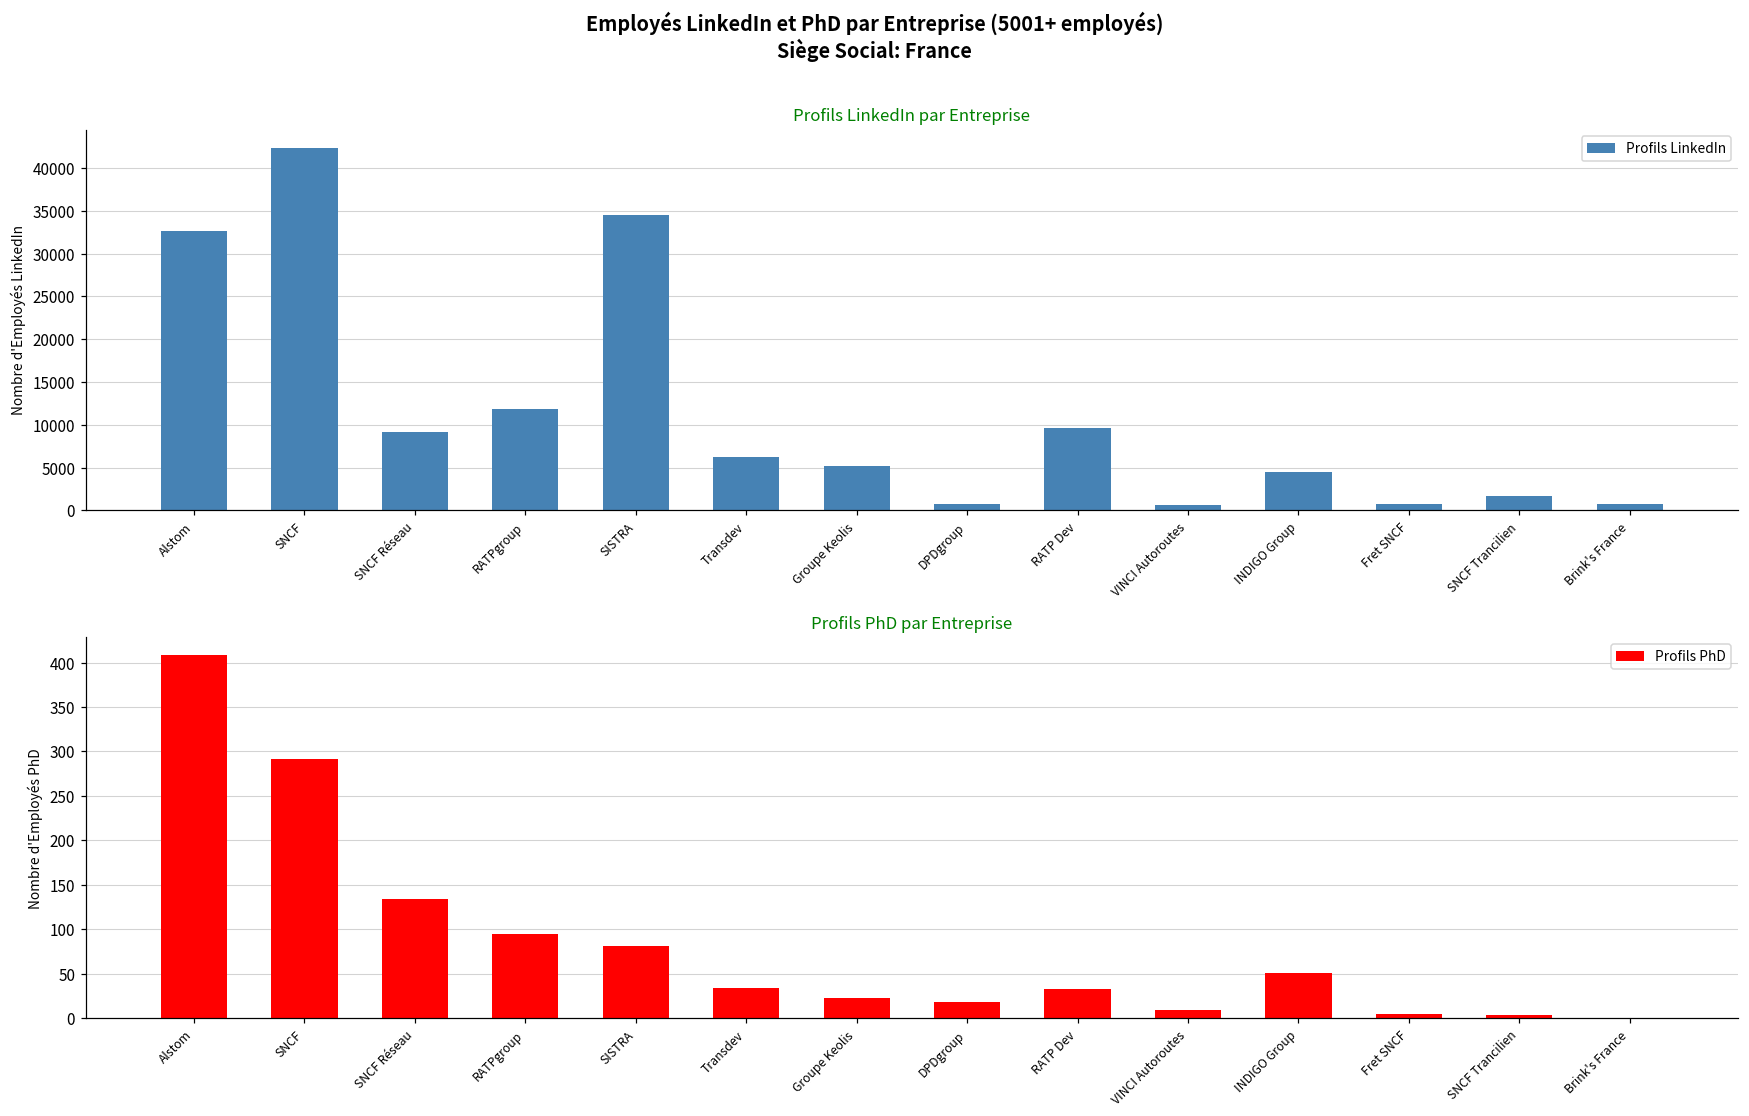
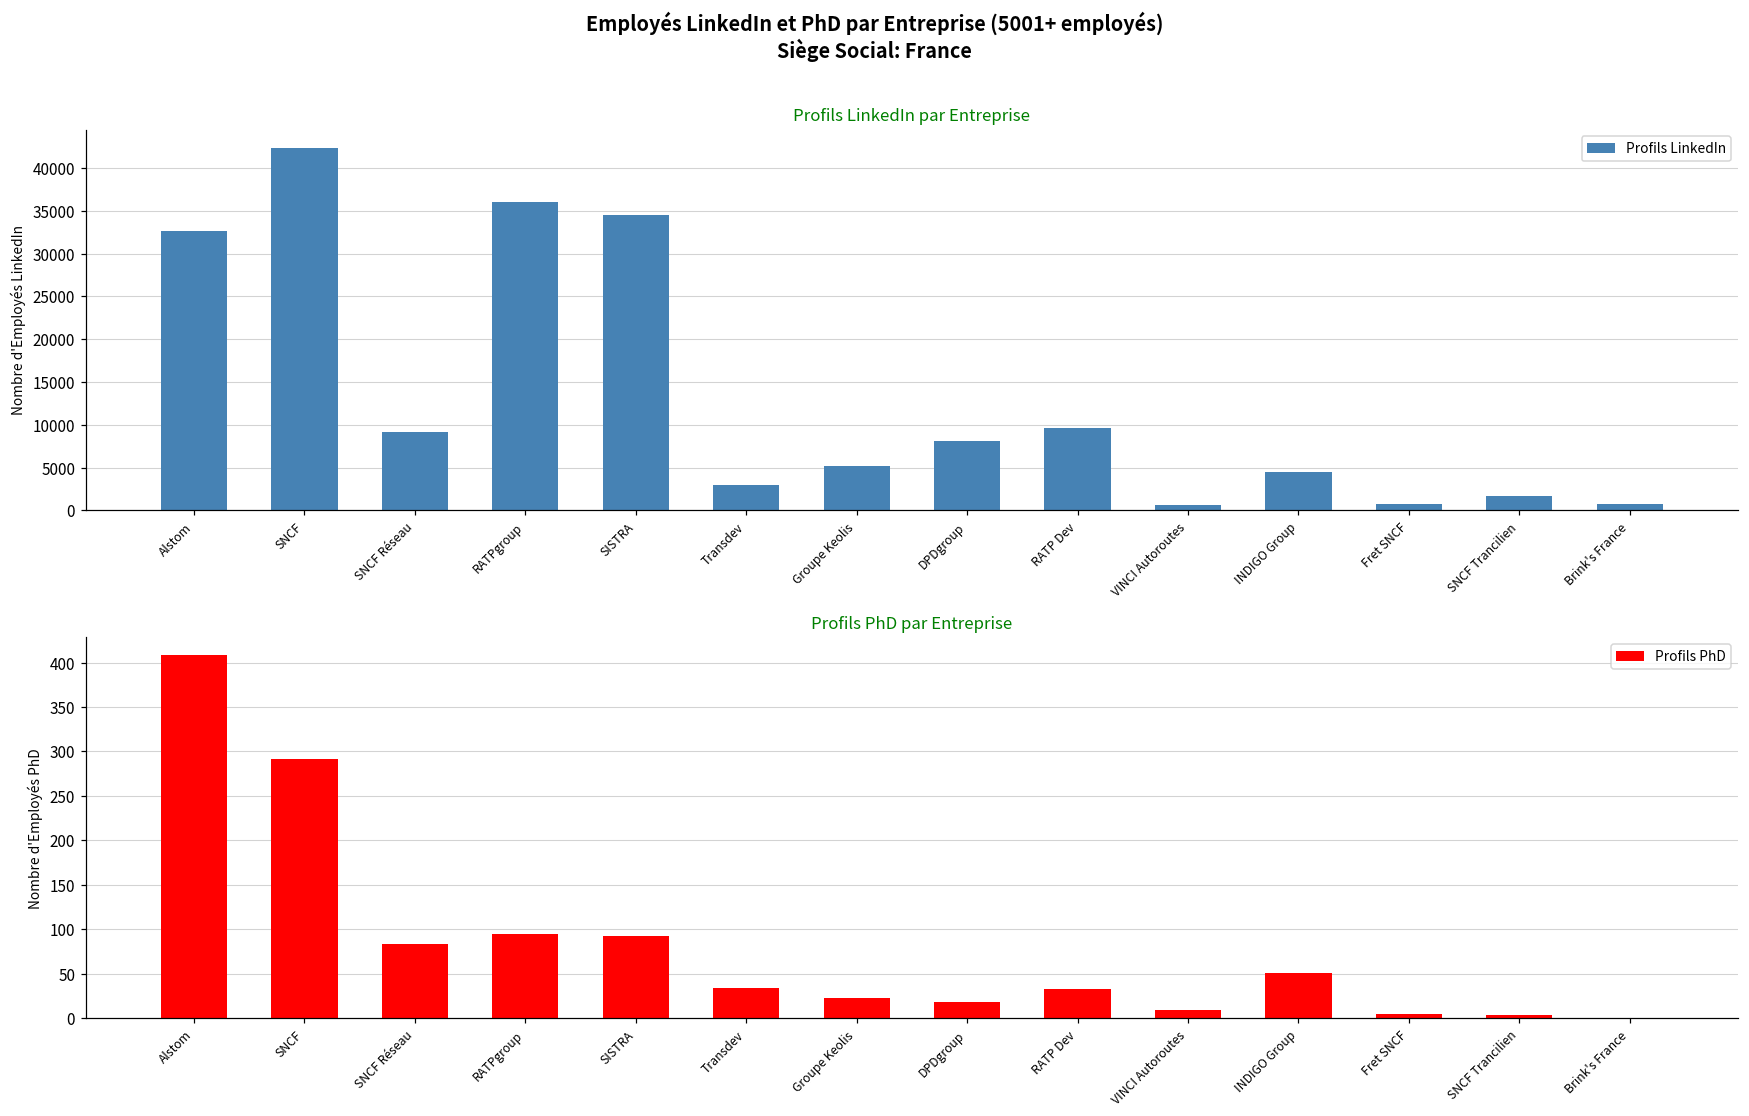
  {
    "Profils LinkedIn par Entreprise": {
      "Alstom": 33000,
      "SNCF": 42000,
      "SNCF Réseau": 9000,
-     "RATPgroup": 12000,
+     "RATPgroup": 36000,
      "SISTRA": 34000,
-     "Transdev": 6000,
+     "Transdev": 3000,
      "Groupe Keolis": 5000,
-     "DPDgroup": 1000,
+     "DPDgroup": 8000,
      "RATP Dev": 10000,
      "VINCI Autoroutes": 1000,
      "INDIGO Group": 4000,
      "Fret SNCF": 1000,
      "SNCF Trancilien": 2000,
      "Brink's France": 1000
    },
    "Profils PhD par Entreprise": {
      "Alstom": 410,
      "SNCF": 290,
-     "SNCF Réseau": 130,
+     "SNCF Réseau": 80,
      "RATPgroup": 90,
-     "SISTRA": 80,
+     "SISTRA": 90,
      "Transdev": 30,
      "Groupe Keolis": 20,
      "DPDgroup": 20,
      "RATP Dev": 30,
      "VINCI Autoroutes": 10,
      "INDIGO Group": 50,
      "Fret SNCF": 10,
      "Brink's France": 0
    }
  }
